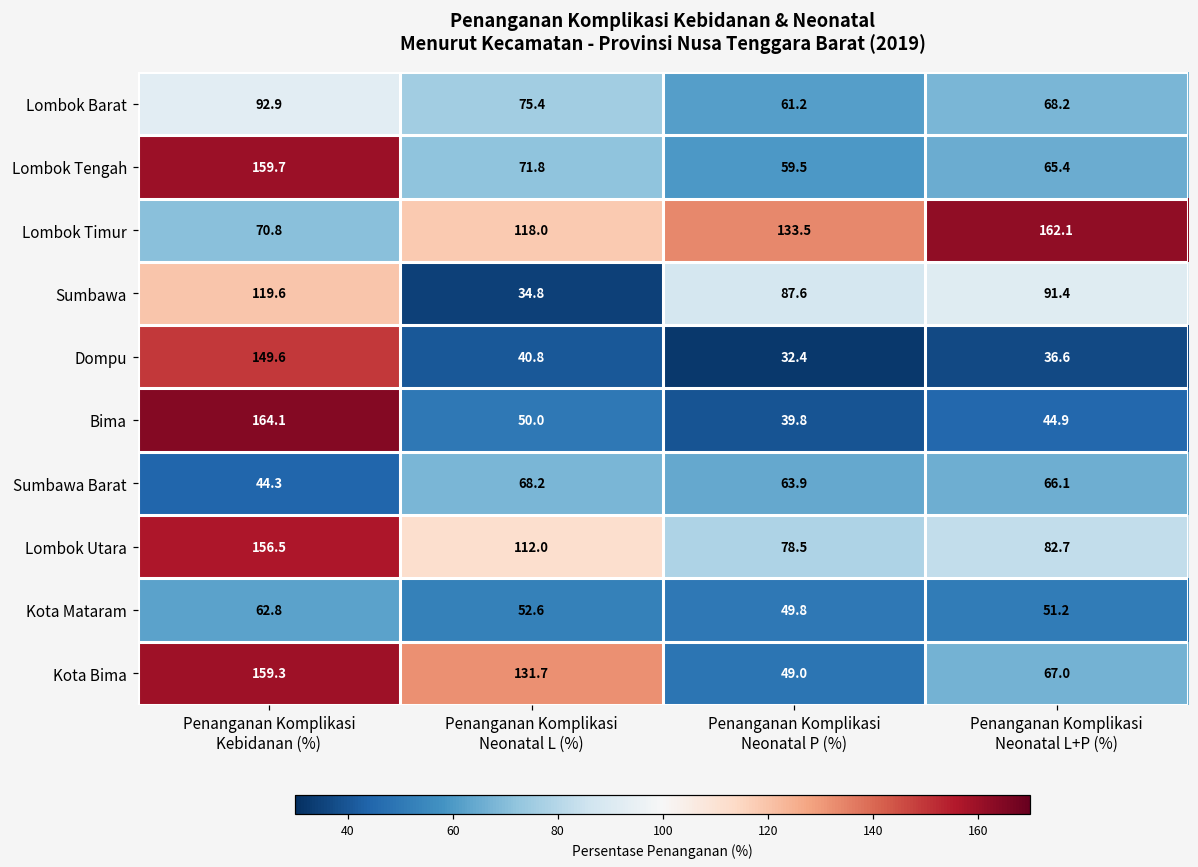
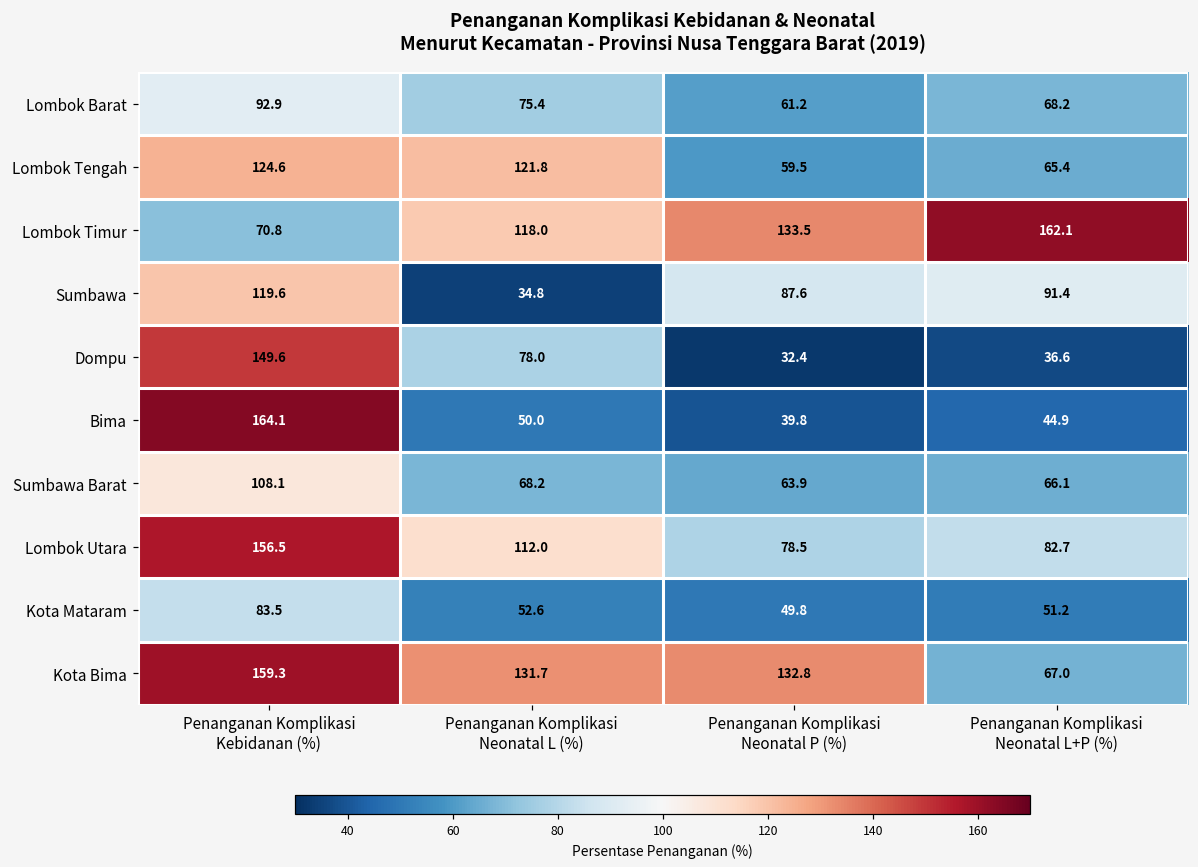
  {
    "Lombok Barat": {
      "Penanganan Komplikasi Kebidanan (%)": 92.9,
      "Penanganan Komplikasi Neonatal L (%)": 75.4,
      "Penanganan Komplikasi Neonatal P (%)": 61.2,
      "Penanganan Komplikasi Neonatal L+P (%)": 68.2
    },
    "Lombok Tengah": {
-     "Penanganan Komplikasi Kebidanan (%)": 159.7,
-     "Penanganan Komplikasi Neonatal L (%)": 71.8,
+     "Penanganan Komplikasi Kebidanan (%)": 124.6,
+     "Penanganan Komplikasi Neonatal L (%)": 121.8,
      "Penanganan Komplikasi Neonatal P (%)": 59.5,
      "Penanganan Komplikasi Neonatal L+P (%)": 65.4
    },
    "Lombok Timur": {
      "Penanganan Komplikasi Kebidanan (%)": 70.8,
      "Penanganan Komplikasi Neonatal L (%)": 118.0,
      "Penanganan Komplikasi Neonatal P (%)": 133.5,
      "Penanganan Komplikasi Neonatal L+P (%)": 162.1
    },
    "Sumbawa": {
      "Penanganan Komplikasi Kebidanan (%)": 119.6,
      "Penanganan Komplikasi Neonatal L (%)": 34.8,
      "Penanganan Komplikasi Neonatal P (%)": 87.6,
      "Penanganan Komplikasi Neonatal L+P (%)": 91.4
    },
    "Dompu": {
      "Penanganan Komplikasi Kebidanan (%)": 149.6,
-     "Penanganan Komplikasi Neonatal L (%)": 40.8,
+     "Penanganan Komplikasi Neonatal L (%)": 78.0,
      "Penanganan Komplikasi Neonatal P (%)": 32.4,
      "Penanganan Komplikasi Neonatal L+P (%)": 36.6
    },
    "Bima": {
      "Penanganan Komplikasi Kebidanan (%)": 164.1,
      "Penanganan Komplikasi Neonatal L (%)": 50.0,
      "Penanganan Komplikasi Neonatal P (%)": 39.8,
      "Penanganan Komplikasi Neonatal L+P (%)": 44.9
    },
    "Sumbawa Barat": {
-     "Penanganan Komplikasi Kebidanan (%)": 44.3,
+     "Penanganan Komplikasi Kebidanan (%)": 108.1,
      "Penanganan Komplikasi Neonatal L (%)": 68.2,
      "Penanganan Komplikasi Neonatal P (%)": 63.9,
      "Penanganan Komplikasi Neonatal L+P (%)": 66.1
    },
    "Lombok Utara": {
      "Penanganan Komplikasi Kebidanan (%)": 156.5,
      "Penanganan Komplikasi Neonatal L (%)": 112.0,
      "Penanganan Komplikasi Neonatal P (%)": 78.5,
      "Penanganan Komplikasi Neonatal L+P (%)": 82.7
    },
    "Kota Mataram": {
-     "Penanganan Komplikasi Kebidanan (%)": 62.8,
+     "Penanganan Komplikasi Kebidanan (%)": 83.5,
      "Penanganan Komplikasi Neonatal L (%)": 52.6,
      "Penanganan Komplikasi Neonatal P (%)": 49.8,
      "Penanganan Komplikasi Neonatal L+P (%)": 51.2
    },
    "Kota Bima": {
      "Penanganan Komplikasi Kebidanan (%)": 159.3,
      "Penanganan Komplikasi Neonatal L (%)": 131.7,
-     "Penanganan Komplikasi Neonatal P (%)": 49.0,
+     "Penanganan Komplikasi Neonatal P (%)": 132.8,
      "Penanganan Komplikasi Neonatal L+P (%)": 67.0
    }
  }
